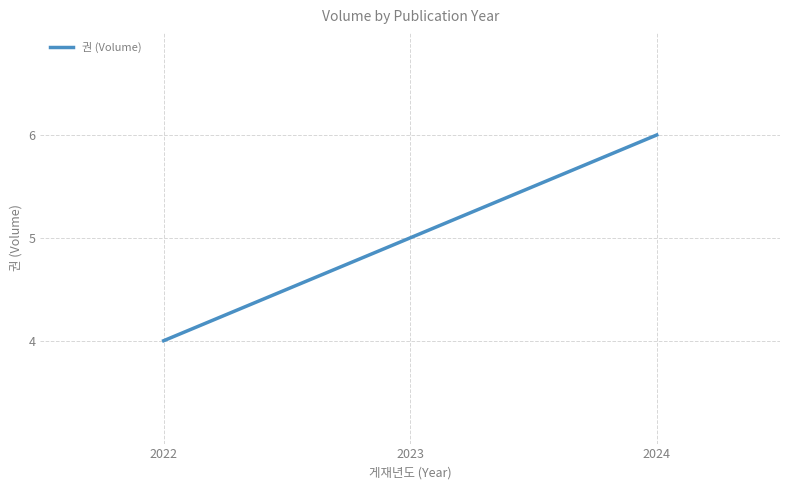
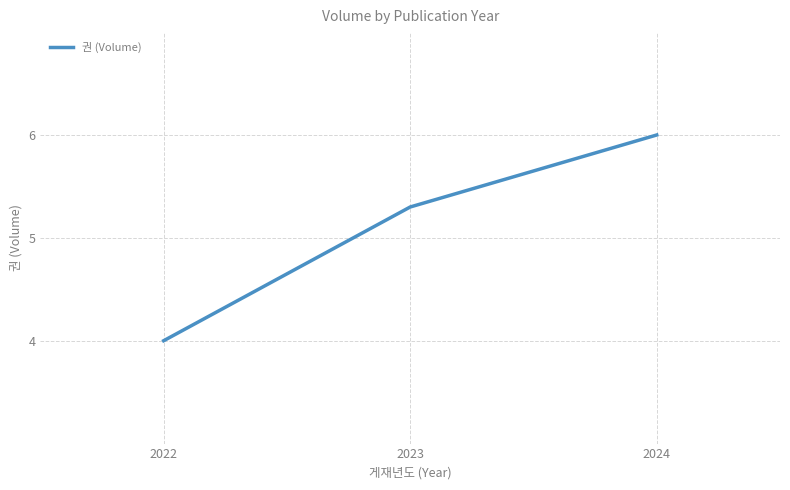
  {
    "2022": 4.0,
-   "2023": 5.0,
+   "2023": 5.3,
    "2024": 6.0
  }
